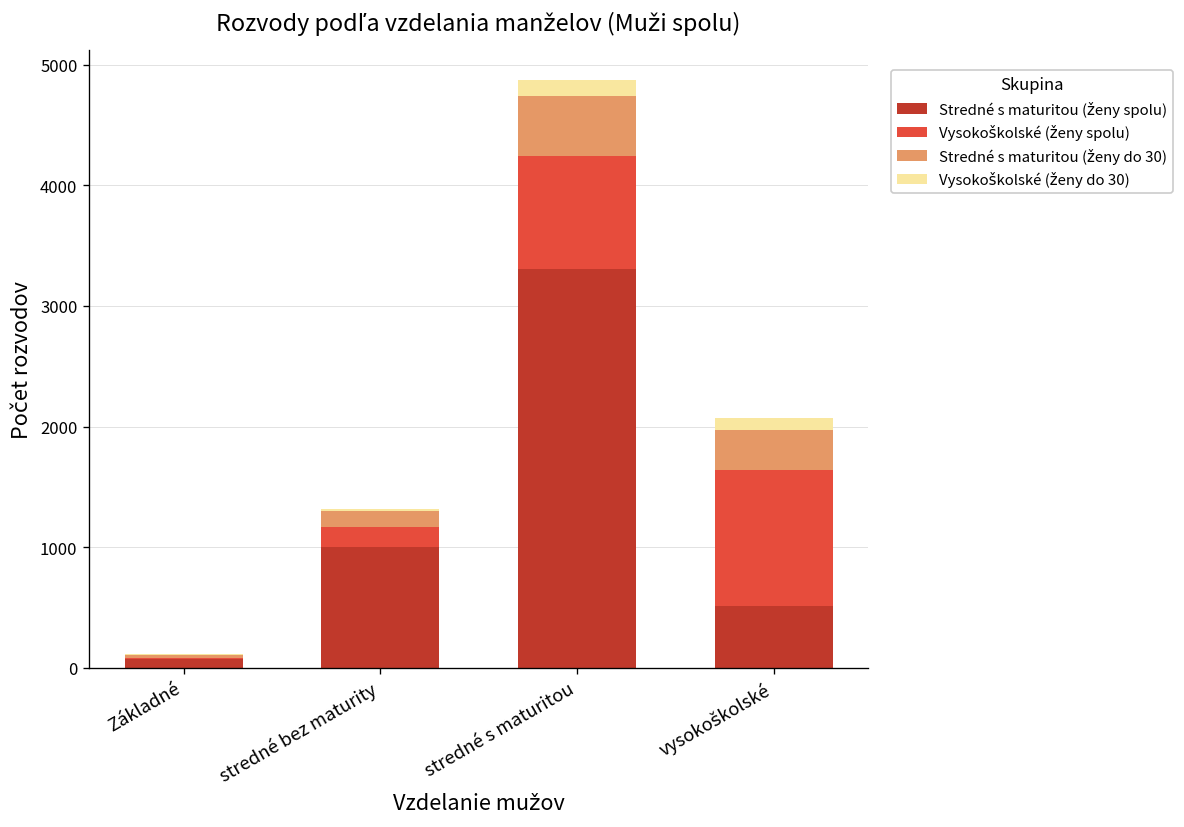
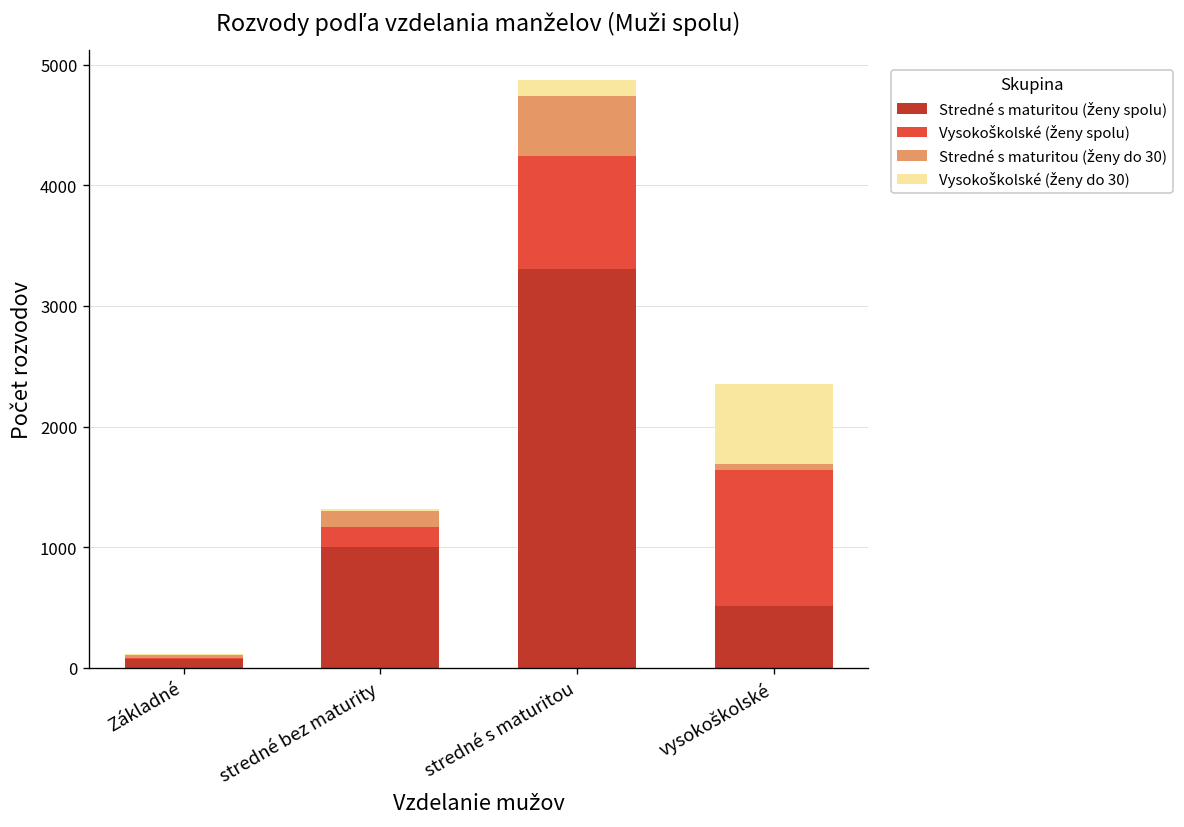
  {
    "Stredné s maturitou (ženy do 30)": {
      "stredné bez maturity": 130,
      "stredné s maturitou": 490,
-     "vysokoškolské": 330
+     "vysokoškolské": 50
    },
    "Vysokoškolské (ženy do 30)": {
      "stredné s maturitou": 140,
-     "vysokoškolské": 100
+     "vysokoškolské": 660
    }
  }
